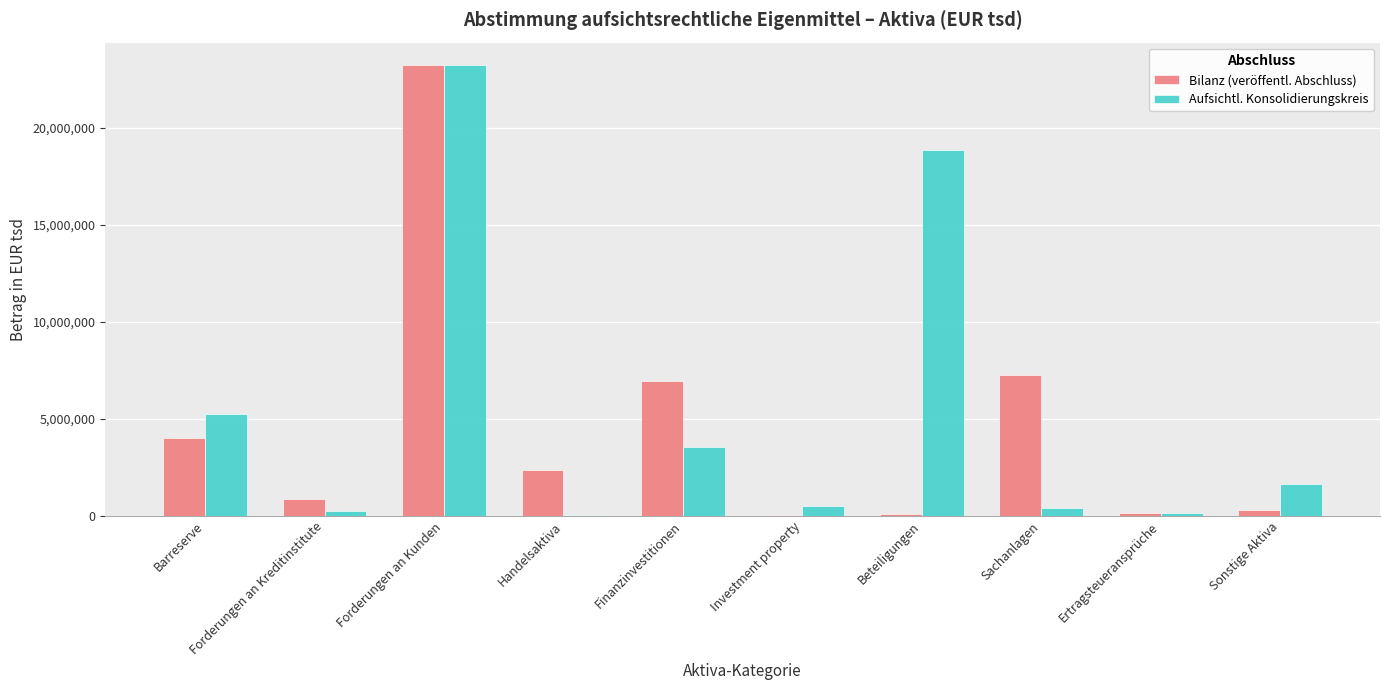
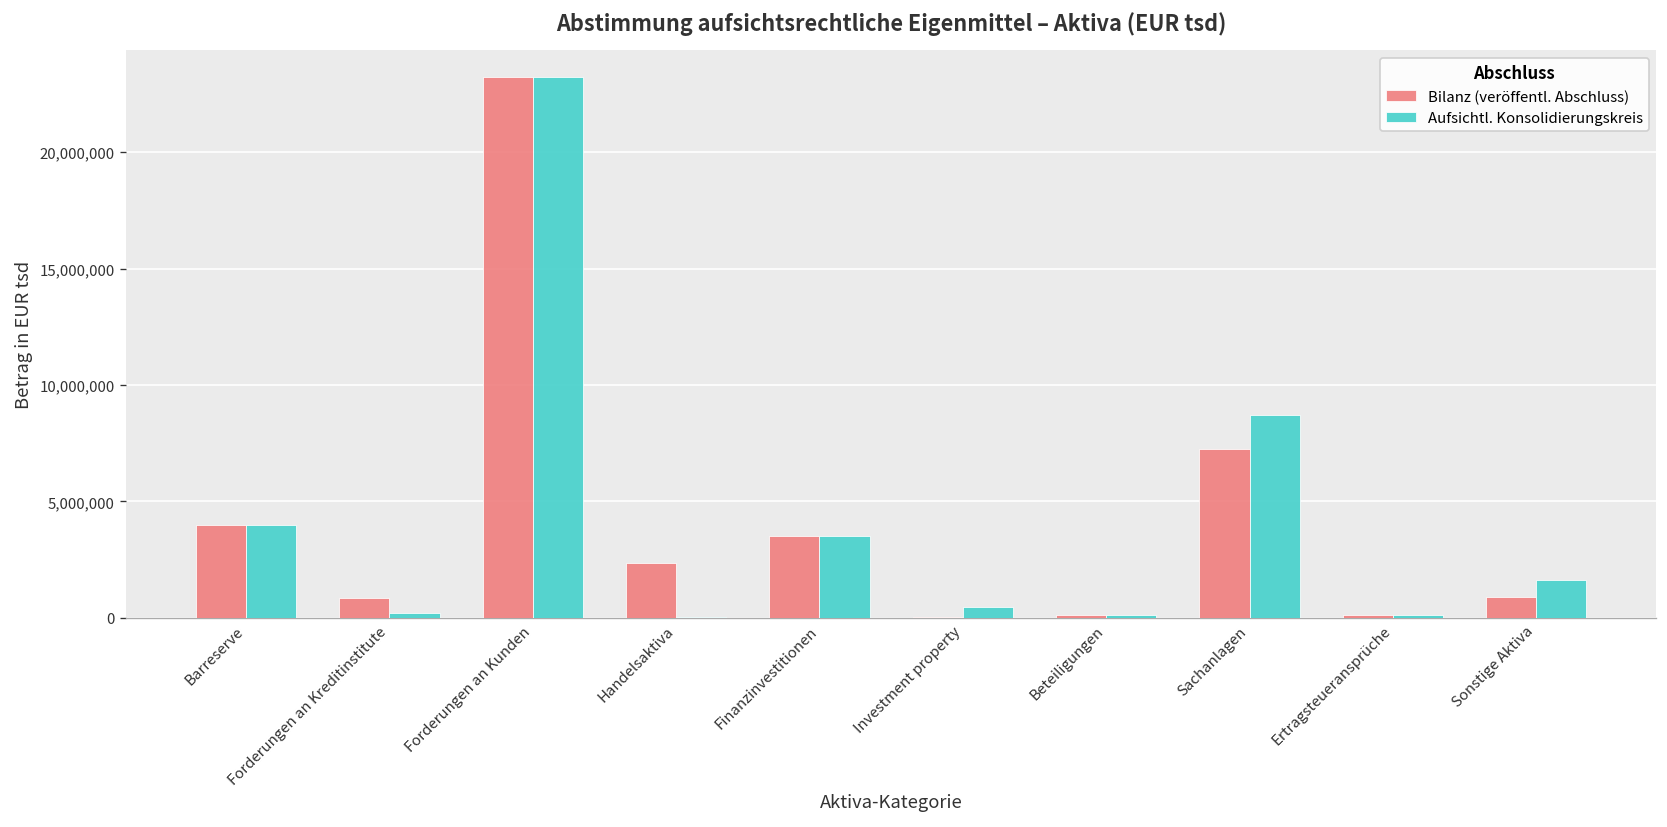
  {
    "Bilanz (veröffentl. Abschluss)": {
      "Barreserve": "4,000,000",
      "Forderungen an Kreditinstitute": "900,000",
      "Forderungen an Kunden": "23,200,000",
      "Handelsaktiva": "2,400,000",
-     "Finanzinvestitionen": "7,000,000",
+     "Finanzinvestitionen": "3,500,000",
      "Sachanlagen": "7,300,000",
      "Ertragsteueransprüche": "100,000",
-     "Sonstige Aktiva": "300,000"
+     "Sonstige Aktiva": "900,000"
    },
    "Aufsichtl. Konsolidierungskreis": {
-     "Barreserve": "5,300,000",
+     "Barreserve": "4,000,000",
      "Forderungen an Kreditinstitute": "200,000",
      "Forderungen an Kunden": "23,200,000",
      "Finanzinvestitionen": "3,500,000",
      "Investment property": "500,000",
-     "Beteiligungen": "18,900,000",
-     "Sachanlagen": "400,000",
+     "Beteiligungen": "100,000",
+     "Sachanlagen": "8,700,000",
      "Ertragsteueransprüche": "100,000",
      "Sonstige Aktiva": "1,600,000"
    }
  }
